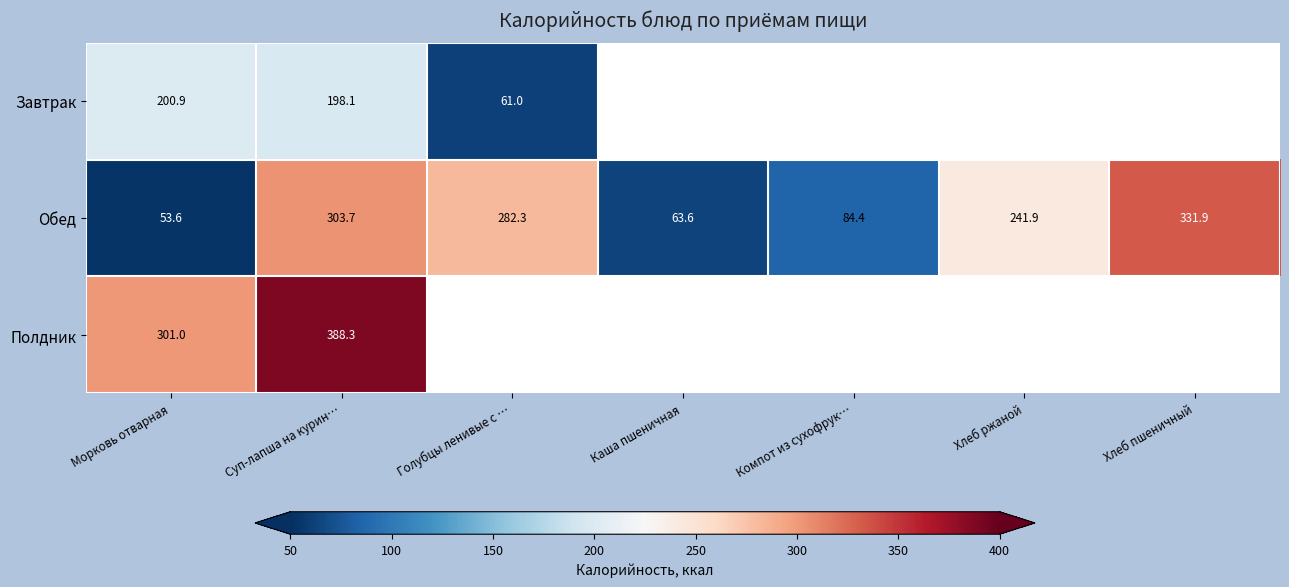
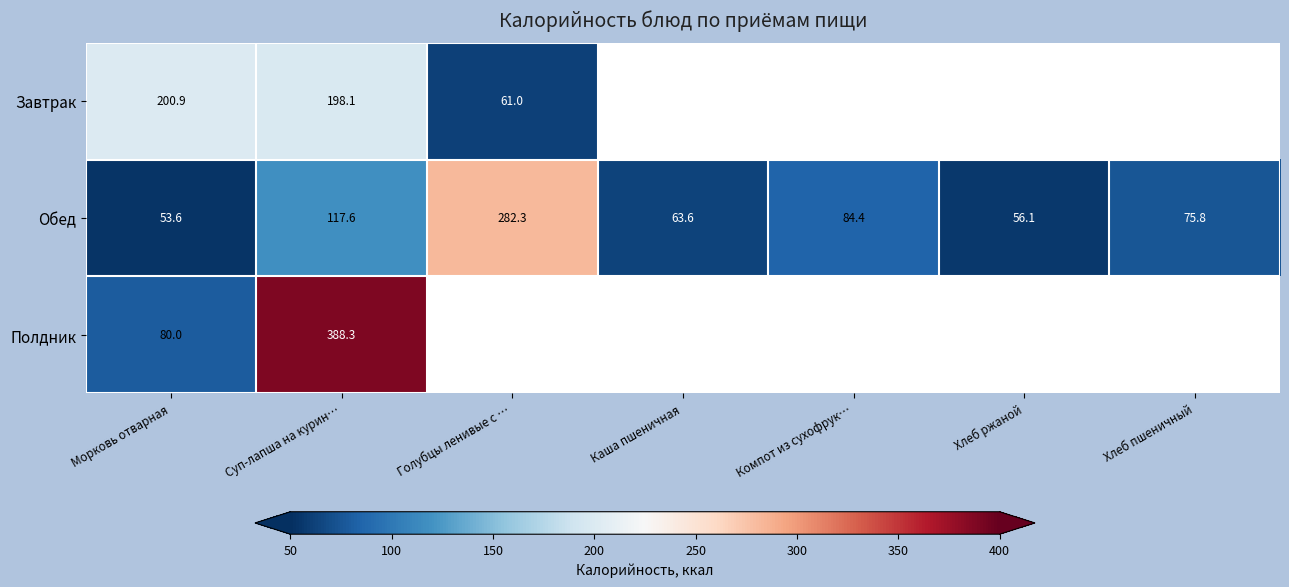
  {
    "Завтрак": {
      "Морковь отварная": 200.9,
      "Суп-лапша на курин…": 198.1,
      "Голубцы ленивые с …": 61.0
    },
    "Обед": {
      "Морковь отварная": 53.6,
-     "Суп-лапша на курин…": 303.7,
+     "Суп-лапша на курин…": 117.6,
      "Голубцы ленивые с …": 282.3,
      "Каша пшеничная": 63.6,
      "Компот из сухофрук…": 84.4,
-     "Хлеб ржаной": 241.9,
-     "Хлеб пшеничный": 331.9
+     "Хлеб ржаной": 56.1,
+     "Хлеб пшеничный": 75.8
    },
    "Полдник": {
-     "Морковь отварная": 301.0,
+     "Морковь отварная": 80.0,
      "Суп-лапша на курин…": 388.3
    }
  }
